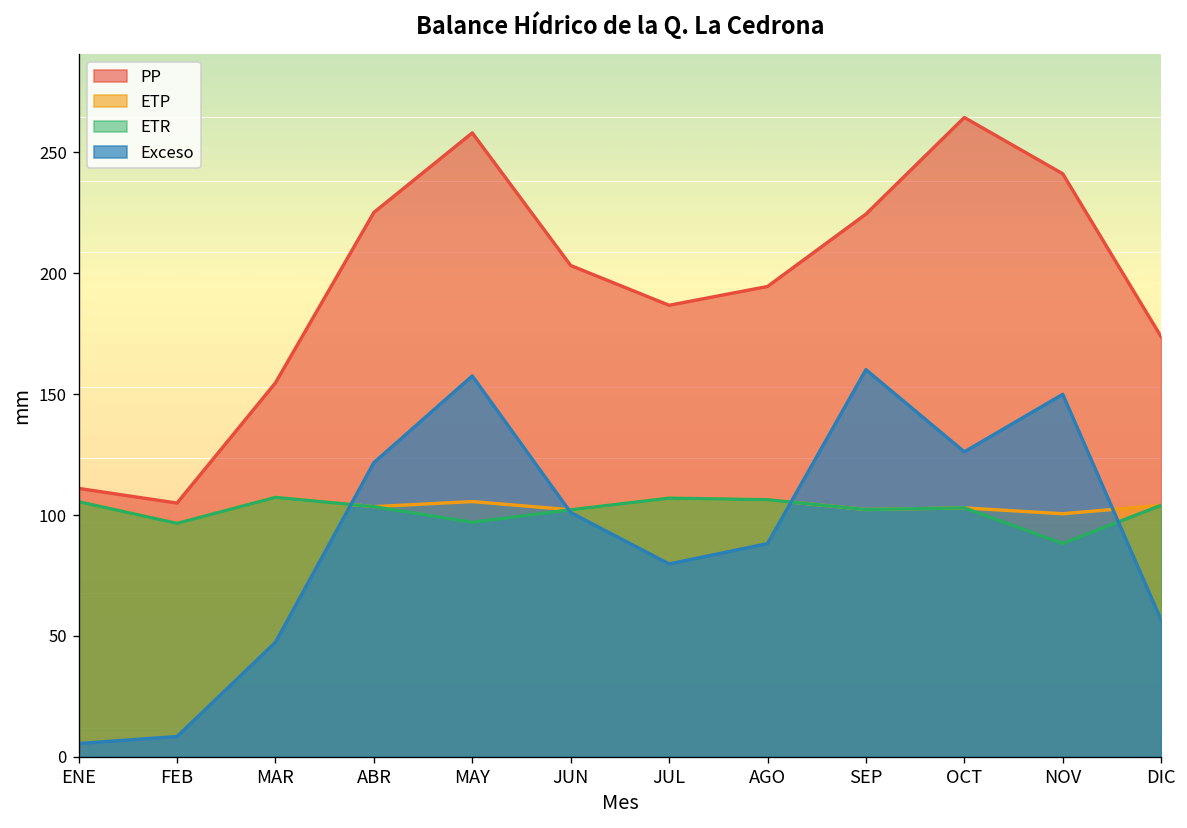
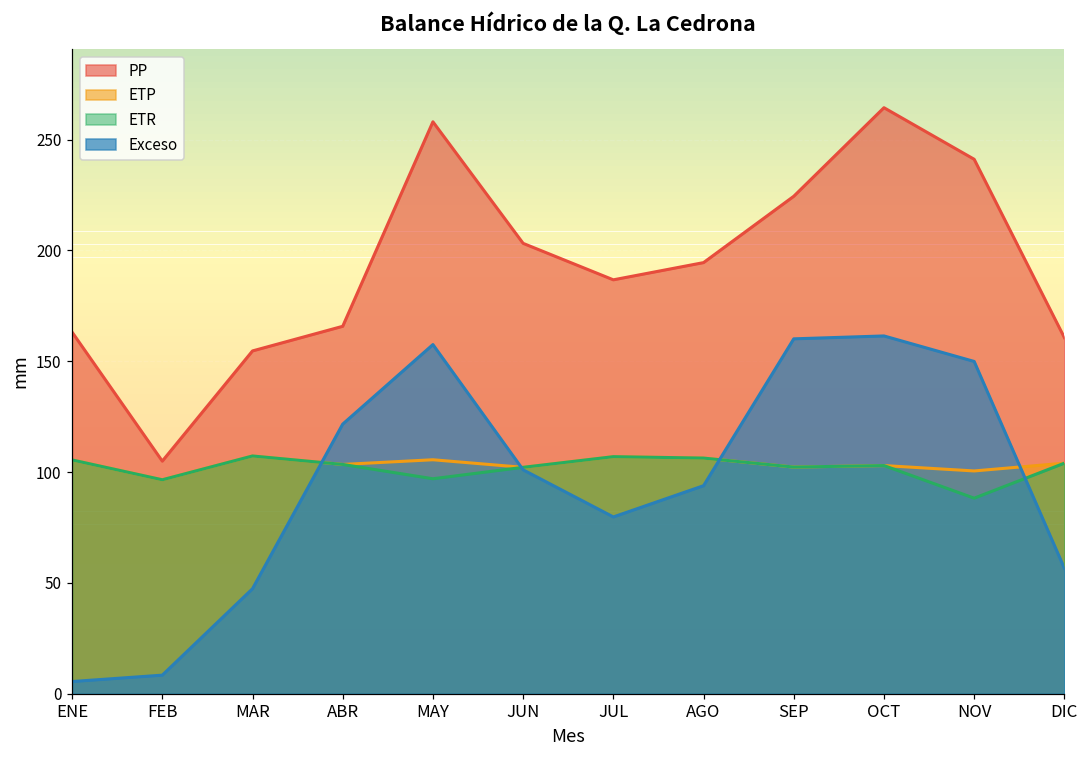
  {
    "PP": {
-     "ENE": 111,
+     "ENE": 163,
      "FEB": 105,
      "MAR": 155,
-     "ABR": 225,
+     "ABR": 166,
      "MAY": 258,
      "JUN": 203,
      "JUL": 187,
      "AGO": 195,
      "SEP": 224,
      "OCT": 264,
      "NOV": 241,
-     "DIC": 174
+     "DIC": 161
    },
    "ETP": {
      "MAY": 106,
      "NOV": 101
    },
    "ETR": {
      "MAY": 97,
      "NOV": 88
    },
    "Exceso": {
      "ENE": 6,
      "FEB": 8,
      "MAR": 47,
      "ABR": 122,
      "MAY": 158,
      "JUL": 80,
-     "AGO": 88,
+     "AGO": 94,
      "SEP": 160,
-     "OCT": 126,
+     "OCT": 161,
      "NOV": 150,
      "DIC": 57
    }
  }
